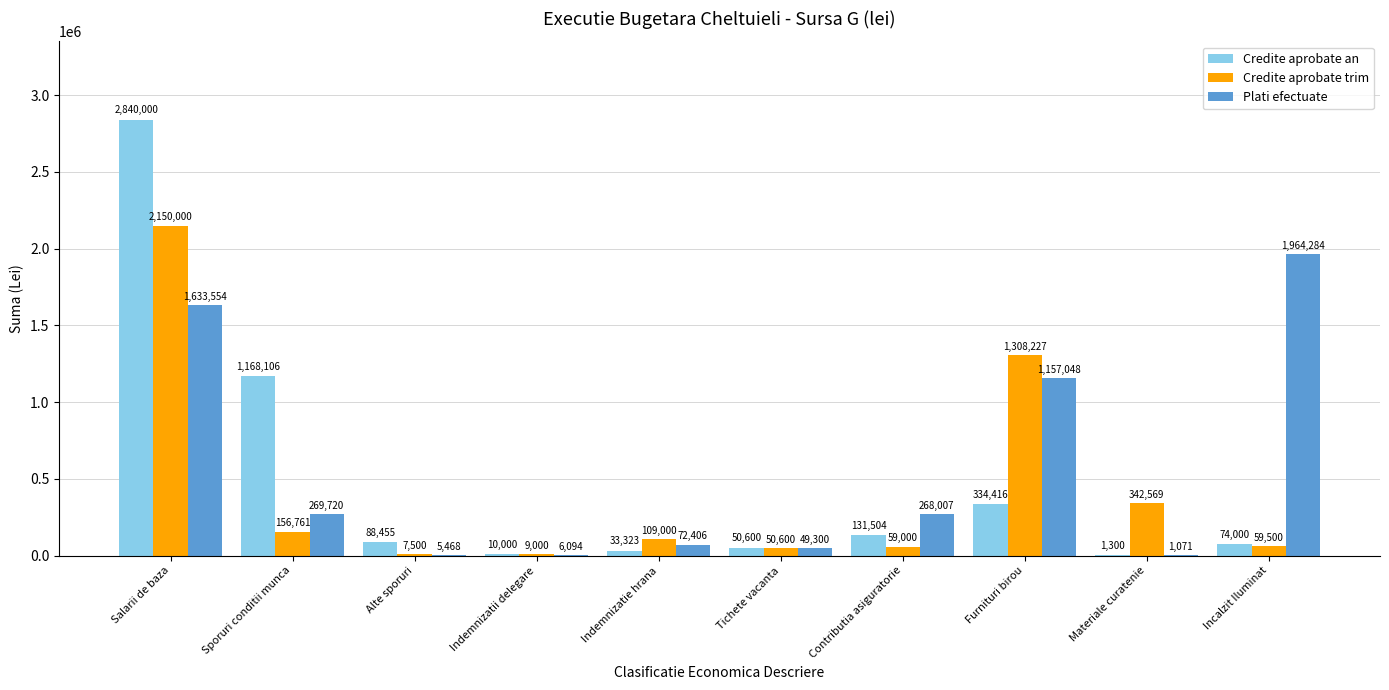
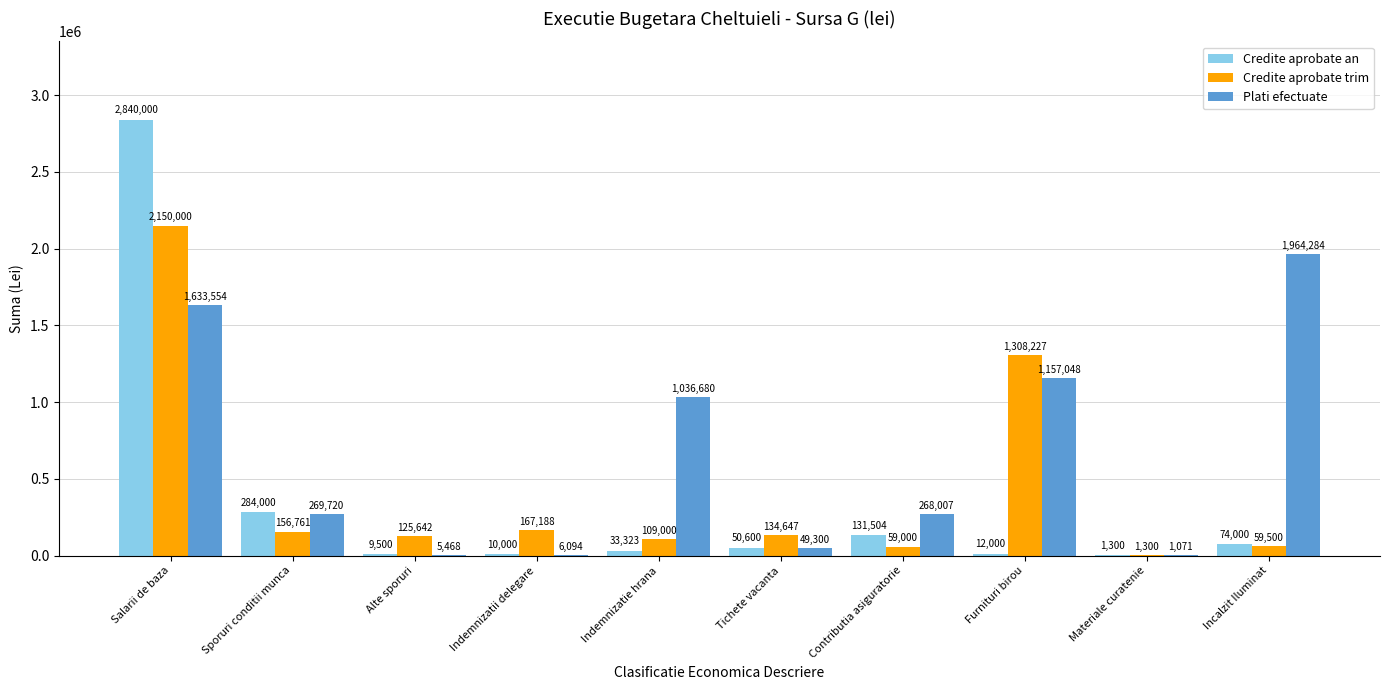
  {
    "Credite aprobate an": {
      "Salarii de baza": "2,840,000",
-     "Sporuri conditii munca": "1,168,106",
-     "Alte sporuri": "88,455",
+     "Sporuri conditii munca": "284,000",
+     "Alte sporuri": "9,500",
      "Indemnizatii delegare": "10,000",
      "Indemnizatie hrana": "33,323",
      "Tichete vacanta": "50,600",
      "Contributia asiguratorie": "131,504",
-     "Furnituri birou": "334,416",
+     "Furnituri birou": "12,000",
      "Materiale curatenie": "1,300",
      "Incalzit Iluminat": "74,000"
    },
    "Credite aprobate trim": {
      "Salarii de baza": "2,150,000",
      "Sporuri conditii munca": "156,761",
-     "Alte sporuri": "7,500",
-     "Indemnizatii delegare": "9,000",
+     "Alte sporuri": "125,642",
+     "Indemnizatii delegare": "167,188",
      "Indemnizatie hrana": "109,000",
-     "Tichete vacanta": "50,600",
+     "Tichete vacanta": "134,647",
      "Contributia asiguratorie": "59,000",
      "Furnituri birou": "1,308,227",
-     "Materiale curatenie": "342,569",
+     "Materiale curatenie": "1,300",
      "Incalzit Iluminat": "59,500"
    },
    "Plati efectuate": {
      "Salarii de baza": "1,633,554",
      "Sporuri conditii munca": "269,720",
      "Alte sporuri": "5,468",
      "Indemnizatii delegare": "6,094",
-     "Indemnizatie hrana": "72,406",
+     "Indemnizatie hrana": "1,036,680",
      "Tichete vacanta": "49,300",
      "Contributia asiguratorie": "268,007",
      "Furnituri birou": "1,157,048",
      "Materiale curatenie": "1,071",
      "Incalzit Iluminat": "1,964,284"
    }
  }
